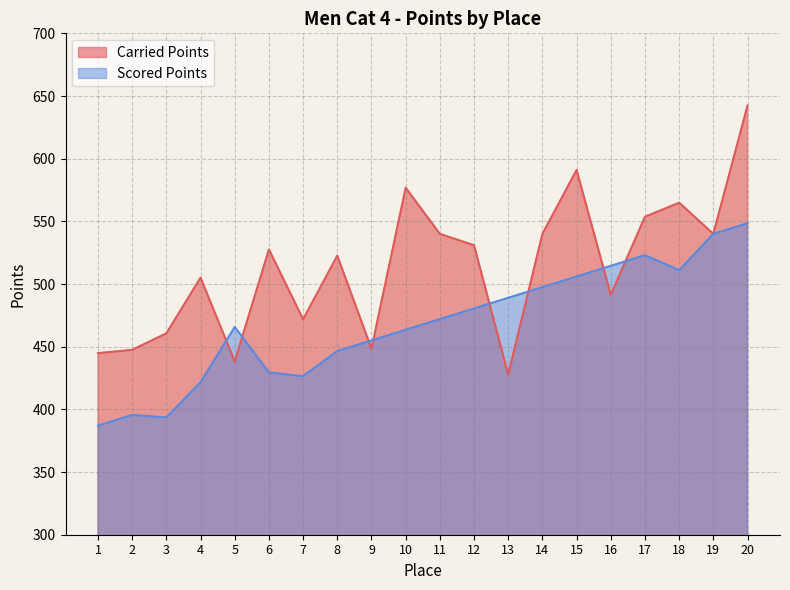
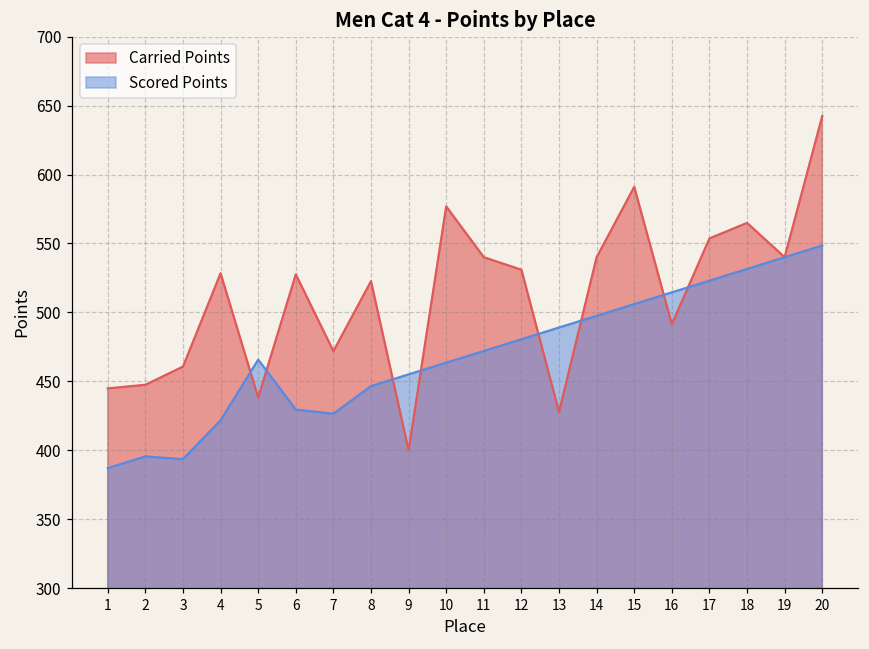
  {
    "Carried Points": {
      "1": 445,
      "2": 447,
      "3": 461,
-     "4": 505,
+     "4": 528,
      "5": 438,
      "6": 528,
      "7": 472,
      "8": 523,
-     "9": 448,
+     "9": 400,
      "10": 577,
      "11": 540,
      "12": 531,
      "13": 428,
      "14": 540,
      "15": 591,
      "16": 491,
      "17": 554,
      "18": 565,
      "20": 642
    },
    "Scored Points": {
      "1": 387,
      "2": 396,
      "3": 394,
      "4": 422,
      "5": 466,
      "6": 430,
      "7": 426,
      "8": 447,
      "9": 455,
      "10": 464,
      "11": 472,
      "12": 481,
      "13": 489,
      "14": 498,
      "15": 506,
      "16": 515,
      "17": 523,
-     "18": 511,
+     "18": 532,
      "20": 548
    }
  }
